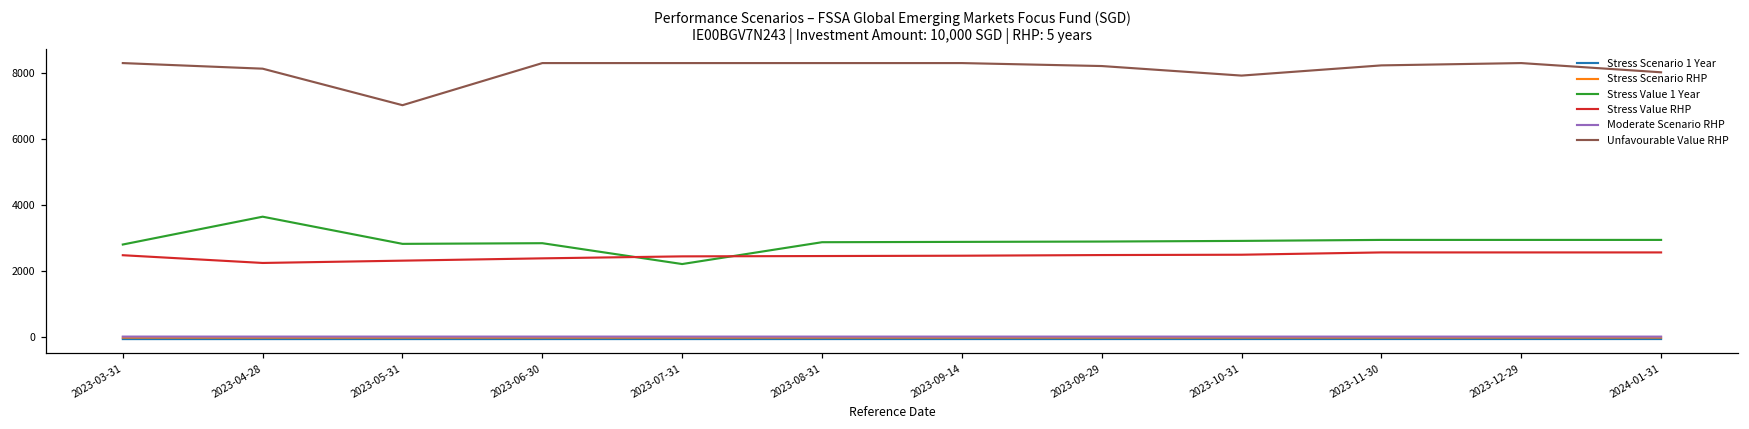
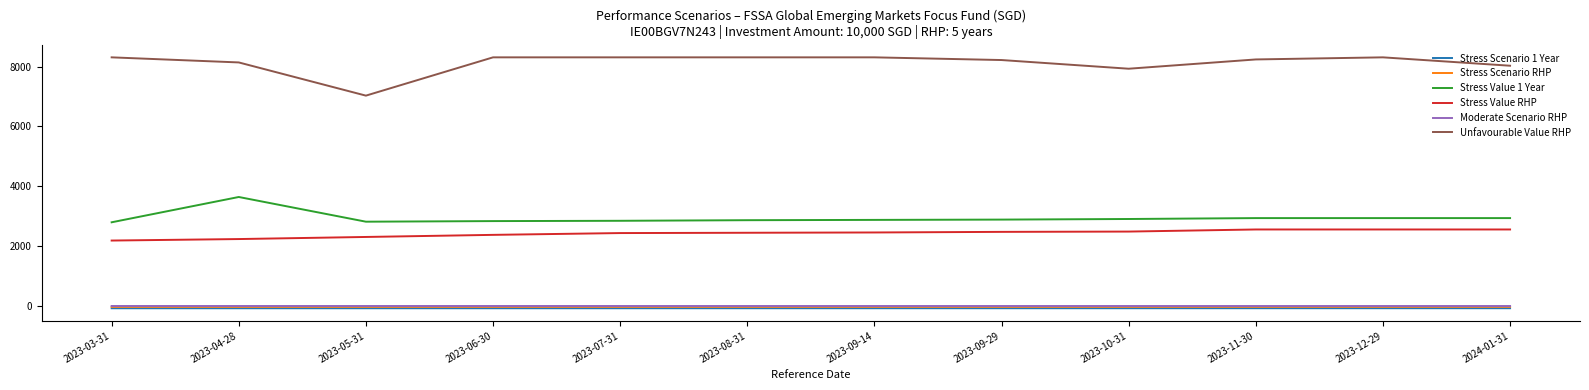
  {
    "Stress Value 1 Year": {
      "2023-03-31": 2800,
      "2023-04-28": 3600,
      "2023-05-31": 2800,
      "2023-06-30": 2800,
-     "2023-07-31": 2200,
+     "2023-07-31": 2900,
      "2023-08-31": 2900,
      "2023-09-14": 2900,
      "2023-09-29": 2900,
      "2023-10-31": 2900,
      "2023-11-30": 2900,
      "2023-12-29": 2900,
      "2024-01-31": 2900
    },
    "Stress Value RHP": {
-     "2023-03-31": 2500,
+     "2023-03-31": 2200,
      "2023-04-28": 2200,
      "2023-05-31": 2300,
      "2023-06-30": 2400,
      "2023-07-31": 2400,
      "2023-08-31": 2500,
      "2023-09-14": 2500,
      "2023-09-29": 2500,
      "2023-10-31": 2500,
      "2023-11-30": 2600,
      "2023-12-29": 2600,
      "2024-01-31": 2600
    },
    "Unfavourable Value RHP": {
      "2023-03-31": 8300,
      "2023-04-28": 8100,
      "2023-05-31": 7000,
      "2023-06-30": 8300,
      "2023-07-31": 8300,
      "2023-08-31": 8300,
      "2023-09-14": 8300,
      "2023-09-29": 8200,
      "2023-10-31": 7900,
      "2023-11-30": 8200,
      "2023-12-29": 8300,
      "2024-01-31": 8000
    }
  }
